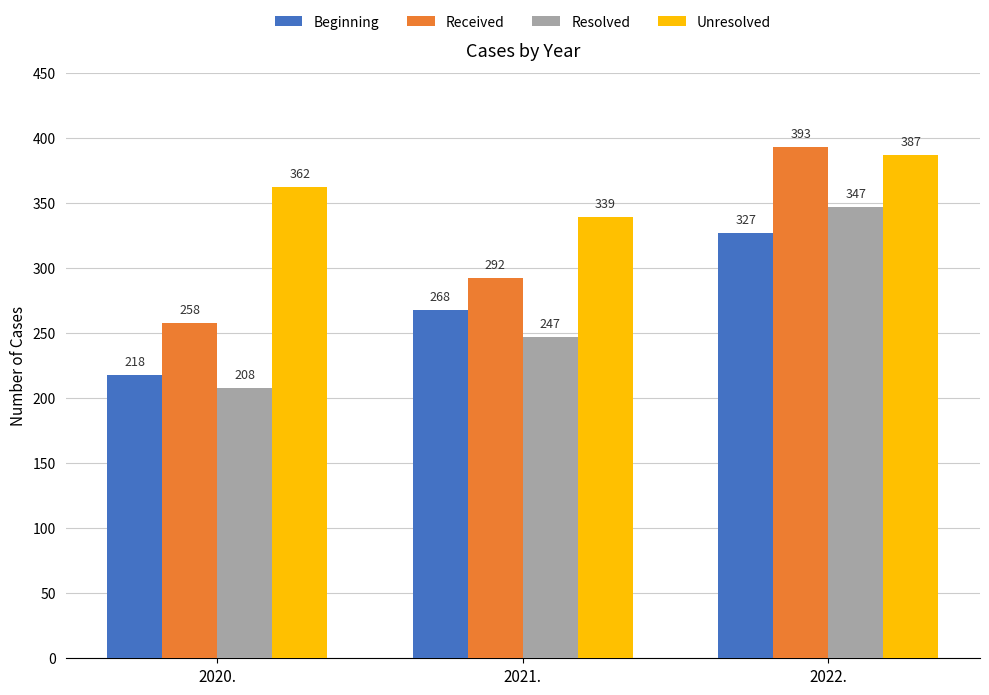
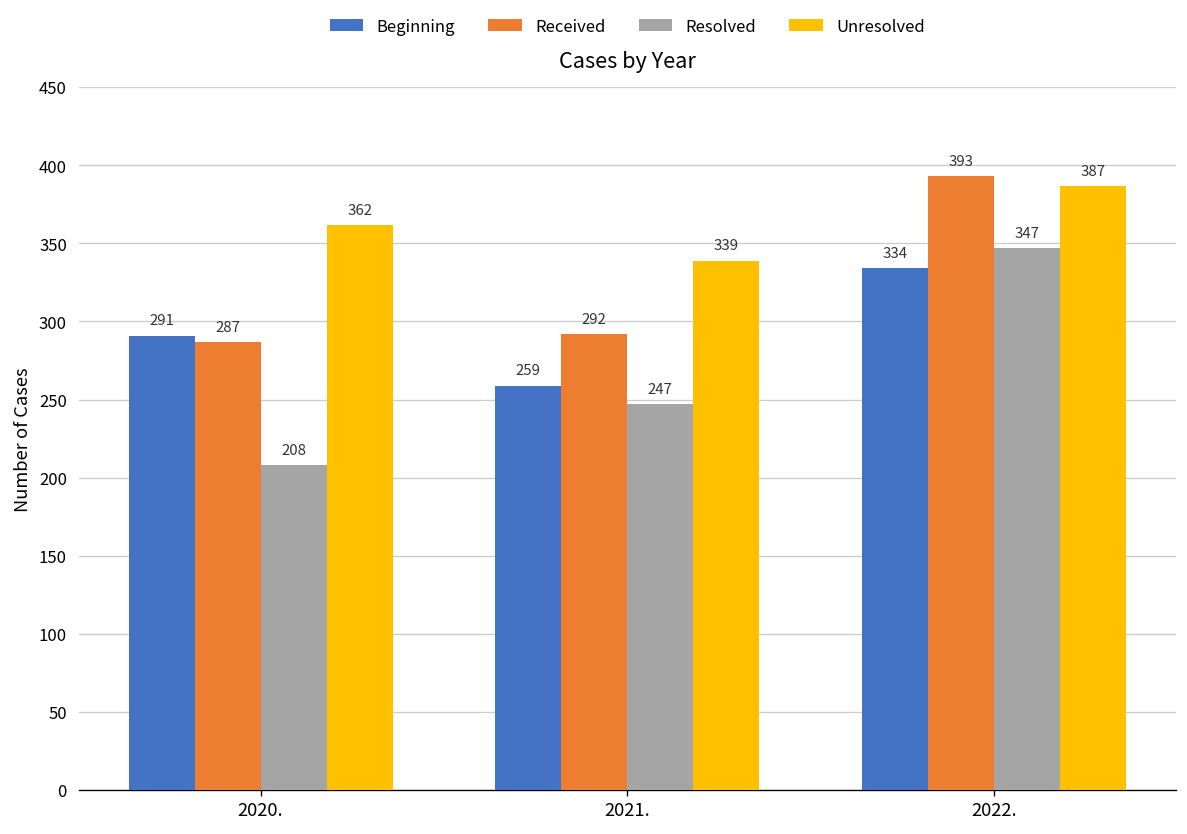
  {
    "Beginning": {
-     "2020.": 218,
-     "2021.": 268,
-     "2022.": 327
+     "2020.": 291,
+     "2021.": 259,
+     "2022.": 334
    },
    "Received": {
-     "2020.": 258,
+     "2020.": 287,
      "2021.": 292,
      "2022.": 393
    },
    "Resolved": {
      "2020.": 208,
      "2021.": 247,
      "2022.": 347
    },
    "Unresolved": {
      "2020.": 362,
      "2021.": 339,
      "2022.": 387
    }
  }
